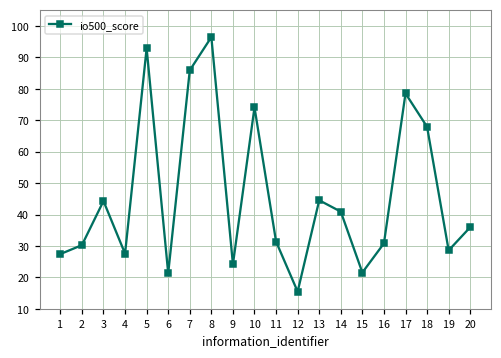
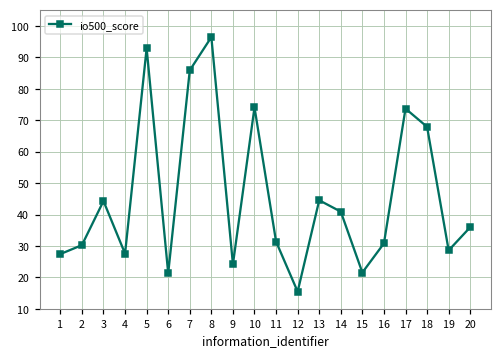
  {
    "1": 27,
    "2": 30,
    "3": 44,
    "4": 28,
    "5": 93,
    "6": 21,
    "7": 86,
    "8": 96,
    "9": 24,
    "10": 74,
    "11": 31,
    "12": 15,
    "13": 45,
    "14": 41,
    "15": 22,
    "16": 31,
-   "17": 79,
+   "17": 74,
    "18": 68,
    "19": 29,
    "20": 36
  }
